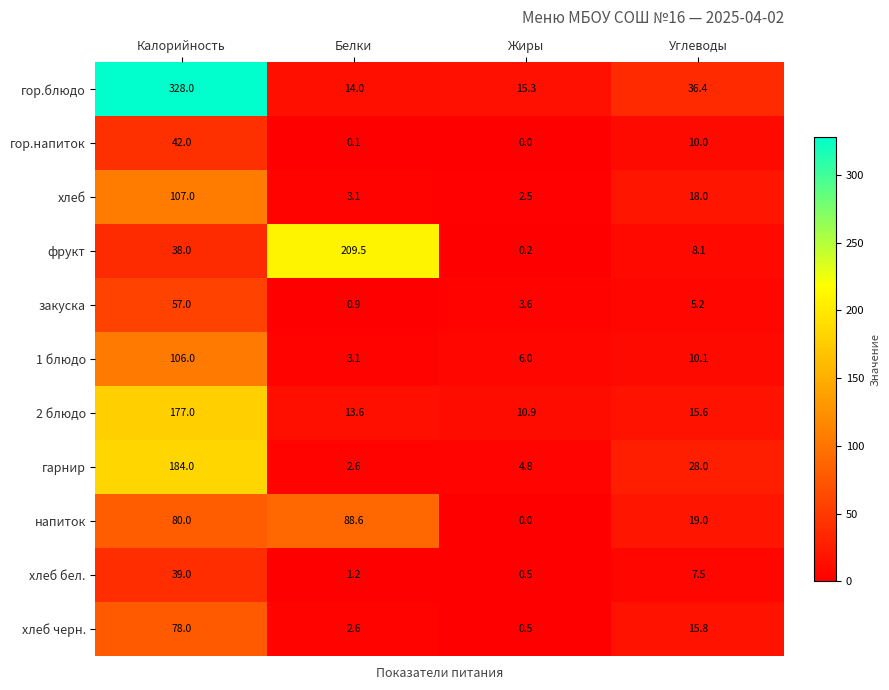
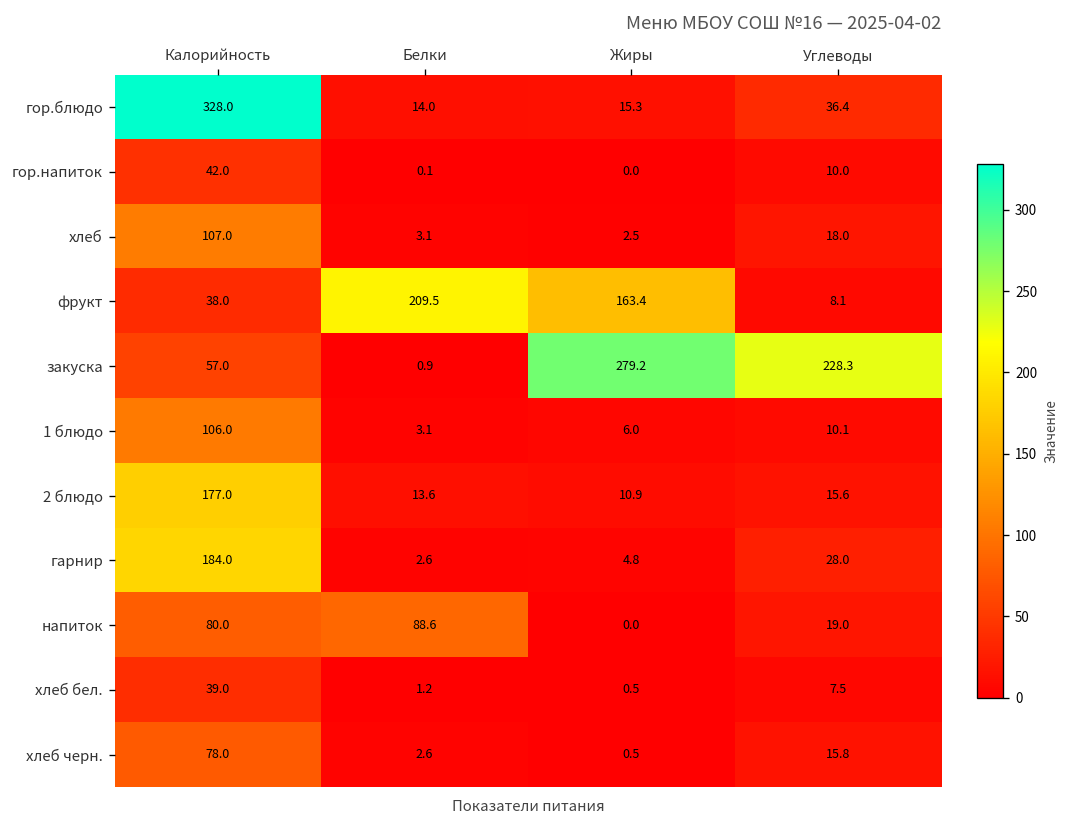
  {
    "гор.блюдо": {
      "Калорийность": 328.0,
      "Белки": 14.0,
      "Жиры": 15.3,
      "Углеводы": 36.4
    },
    "гор.напиток": {
      "Калорийность": 42.0,
      "Белки": 0.1,
      "Жиры": 0.0,
      "Углеводы": 10.0
    },
    "хлеб": {
      "Калорийность": 107.0,
      "Белки": 3.1,
      "Жиры": 2.5,
      "Углеводы": 18.0
    },
    "фрукт": {
      "Калорийность": 38.0,
      "Белки": 209.5,
-     "Жиры": 0.2,
+     "Жиры": 163.4,
      "Углеводы": 8.1
    },
    "закуска": {
      "Калорийность": 57.0,
      "Белки": 0.9,
-     "Жиры": 3.6,
-     "Углеводы": 5.2
+     "Жиры": 279.2,
+     "Углеводы": 228.3
    },
    "1 блюдо": {
      "Калорийность": 106.0,
      "Белки": 3.1,
      "Жиры": 6.0,
      "Углеводы": 10.1
    },
    "2 блюдо": {
      "Калорийность": 177.0,
      "Белки": 13.6,
      "Жиры": 10.9,
      "Углеводы": 15.6
    },
    "гарнир": {
      "Калорийность": 184.0,
      "Белки": 2.6,
      "Жиры": 4.8,
      "Углеводы": 28.0
    },
    "напиток": {
      "Калорийность": 80.0,
      "Белки": 88.6,
      "Жиры": 0.0,
      "Углеводы": 19.0
    },
    "хлеб бел.": {
      "Калорийность": 39.0,
      "Белки": 1.2,
      "Жиры": 0.5,
      "Углеводы": 7.5
    },
    "хлеб черн.": {
      "Калорийность": 78.0,
      "Белки": 2.6,
      "Жиры": 0.5,
      "Углеводы": 15.8
    }
  }
